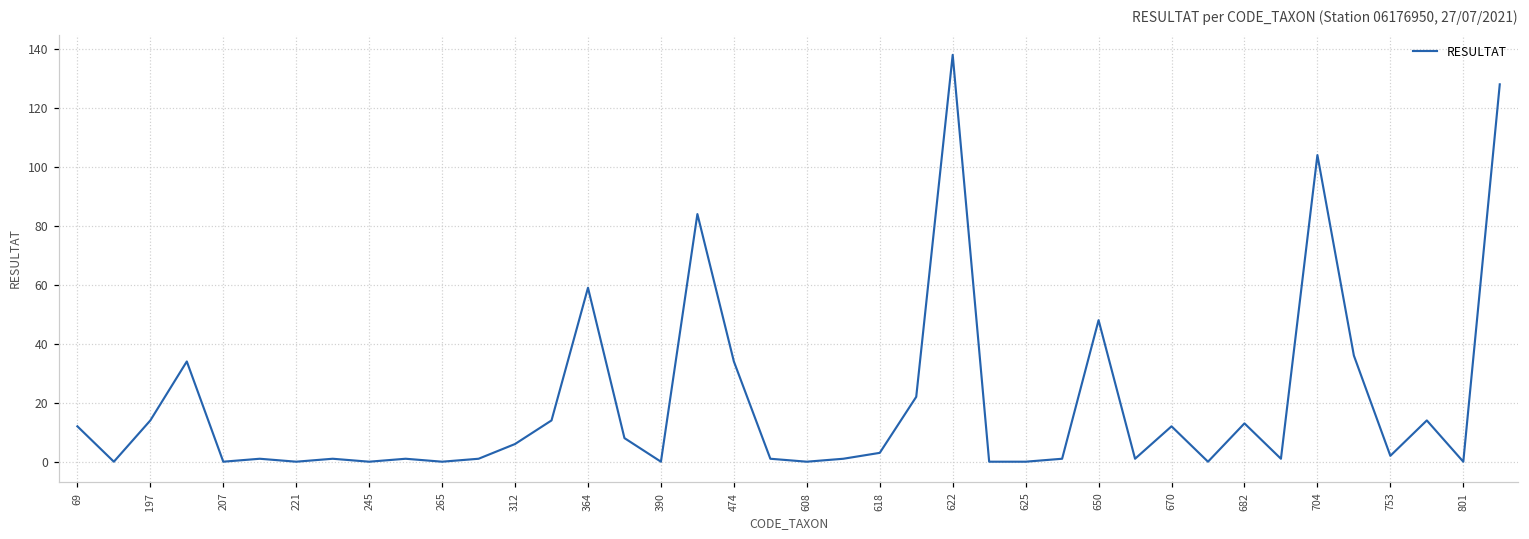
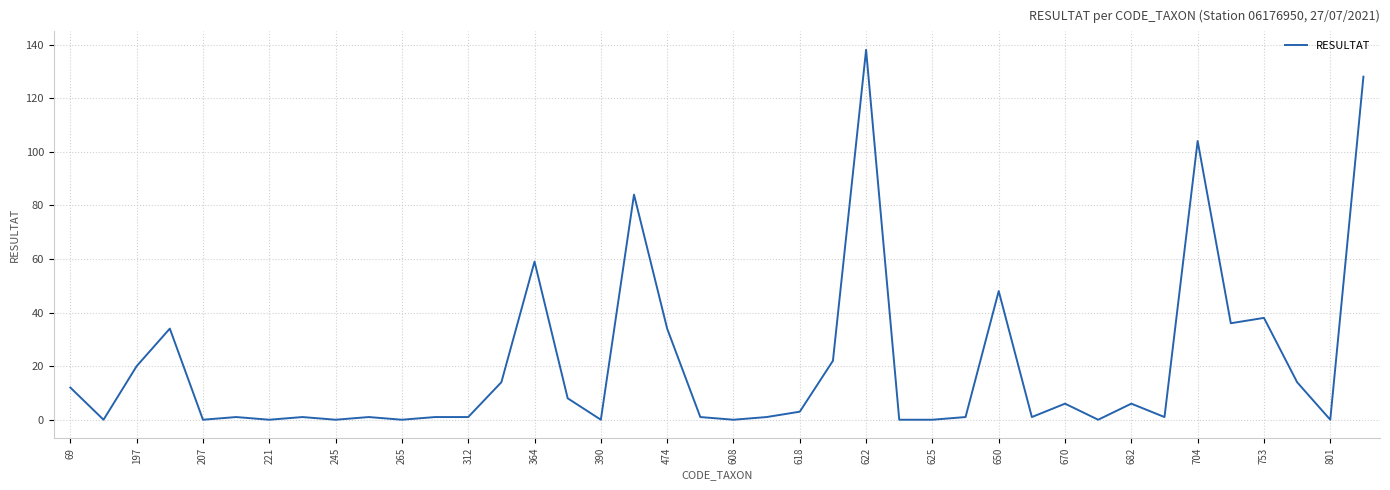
  {
    "69": 12,
-   "197": 14,
+   "197": 20,
    "207": 0,
    "221": 0,
    "245": 0,
    "265": 0,
-   "312": 6,
+   "312": 1,
    "364": 59,
    "390": 0,
    "474": 34,
    "608": 0,
    "618": 3,
    "622": 138,
    "625": 0,
    "650": 48,
-   "670": 12,
-   "682": 13,
+   "670": 6,
+   "682": 6,
    "704": 104,
-   "753": 2,
+   "753": 38,
    "801": 0
  }
